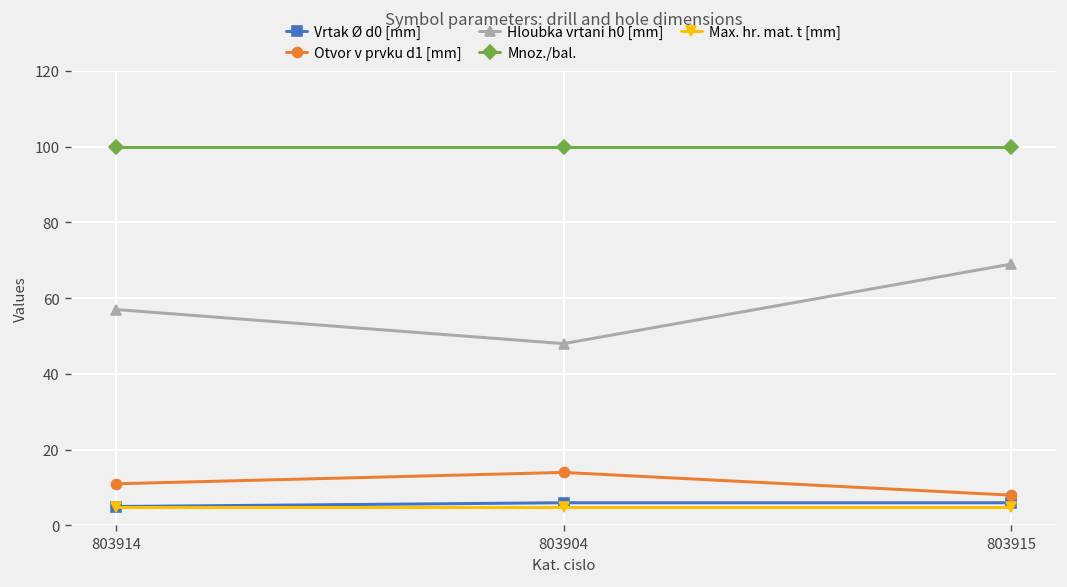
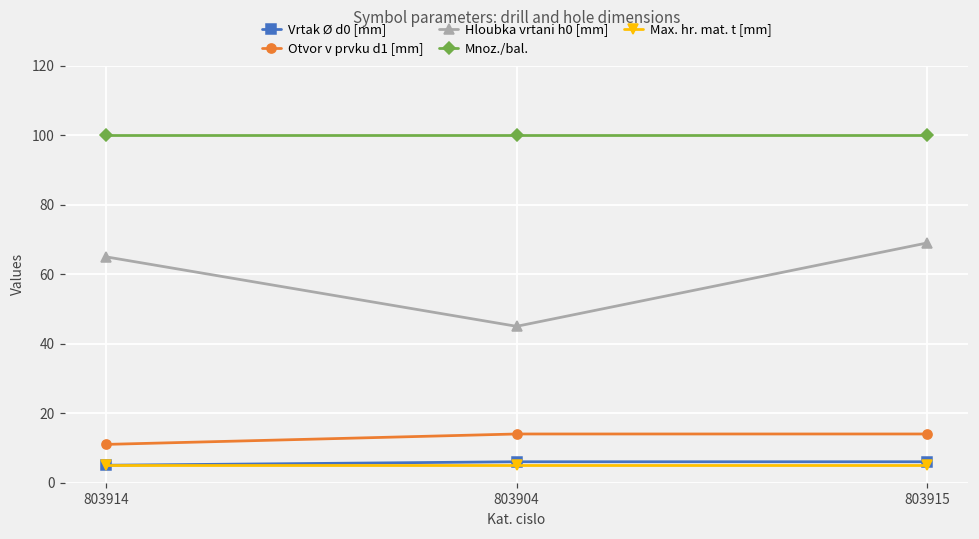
  {
    "Vrtak Ø d0 [mm]": {
      "803904": 6,
      "803915": 6
    },
    "Otvor v prvku d1 [mm]": {
      "803914": 11,
      "803904": 14,
-     "803915": 8
+     "803915": 14
    },
    "Hloubka vrtani h0 [mm]": {
-     "803914": 57,
-     "803904": 48,
+     "803914": 65,
+     "803904": 45,
      "803915": 69
    },
    "Mnoz./bal.": {
      "803914": 100,
      "803904": 100,
      "803915": 100
    },
    "Max. hr. mat. t [mm]": {
      "803904": 5,
      "803915": 5
    }
  }
